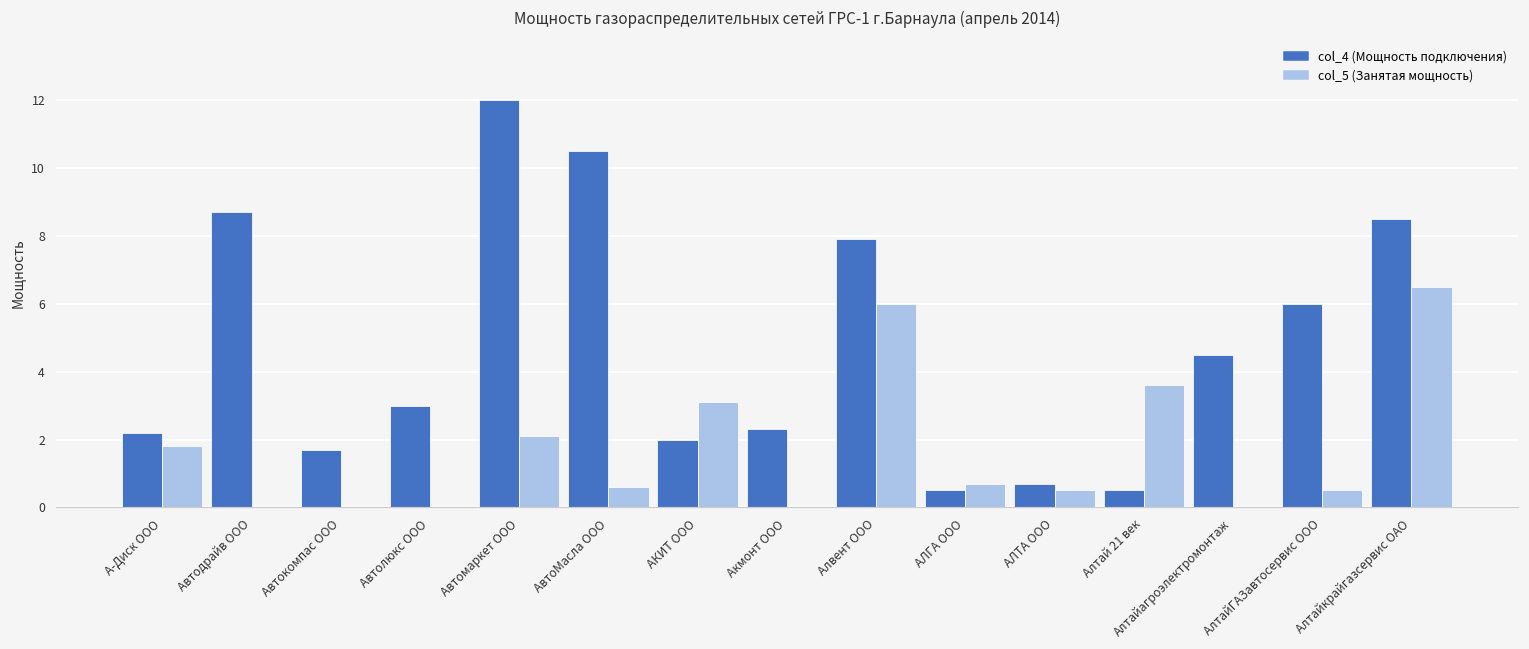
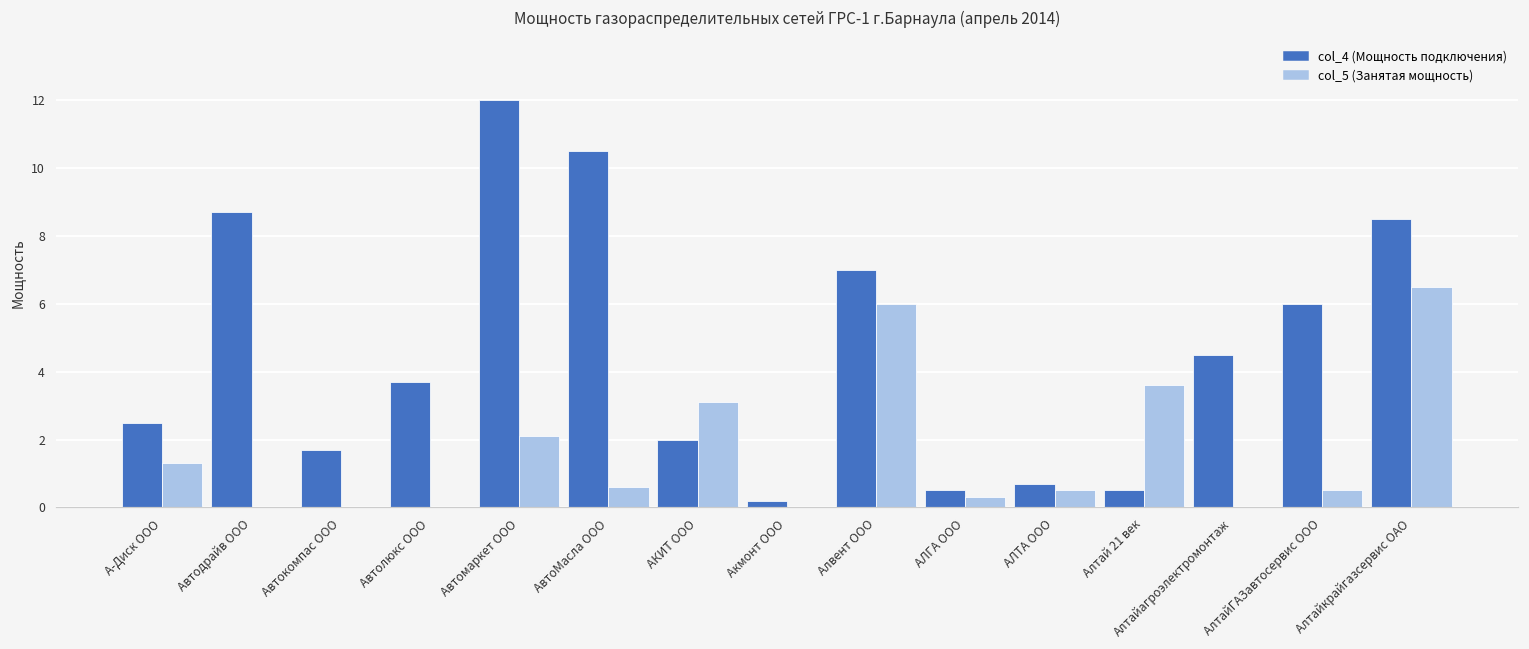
  {
    "col_4 (Мощность подключения)": {
-     "А-Диск ООО": 2.2,
+     "А-Диск ООО": 2.5,
      "Автодрайв ООО": 8.7,
      "Автокомпас ООО": 1.7,
-     "Автолюкс ООО": 3.0,
+     "Автолюкс ООО": 3.7,
      "Автомаркет ООО": 12.0,
      "АвтоМасла ООО": 10.5,
      "АКИТ ООО": 2.0,
-     "Акмонт ООО": 2.3,
-     "Алвент ООО": 7.9,
+     "Акмонт ООО": 0.2,
+     "Алвент ООО": 7.0,
      "АЛГА ООО": 0.5,
      "АЛТА ООО": 0.7,
      "Алтай 21 век": 0.5,
      "Алтайагроэлектромонтаж": 4.5,
      "АлтайГАЗавтосервис ООО": 6.0,
      "Алтайкрайгазсервис ОАО": 8.5
    },
    "col_5 (Занятая мощность)": {
-     "А-Диск ООО": 1.8,
+     "А-Диск ООО": 1.3,
      "Автодрайв ООО": 0.0,
      "Автокомпас ООО": 0.0,
      "Автолюкс ООО": 0.0,
      "Автомаркет ООО": 2.1,
      "АвтоМасла ООО": 0.6,
      "АКИТ ООО": 3.1,
      "Акмонт ООО": 0.0,
      "Алвент ООО": 6.0,
-     "АЛГА ООО": 0.7,
+     "АЛГА ООО": 0.3,
      "АЛТА ООО": 0.5,
      "Алтай 21 век": 3.6,
      "Алтайагроэлектромонтаж": 0.0,
      "АлтайГАЗавтосервис ООО": 0.5,
      "Алтайкрайгазсервис ОАО": 6.5
    }
  }
